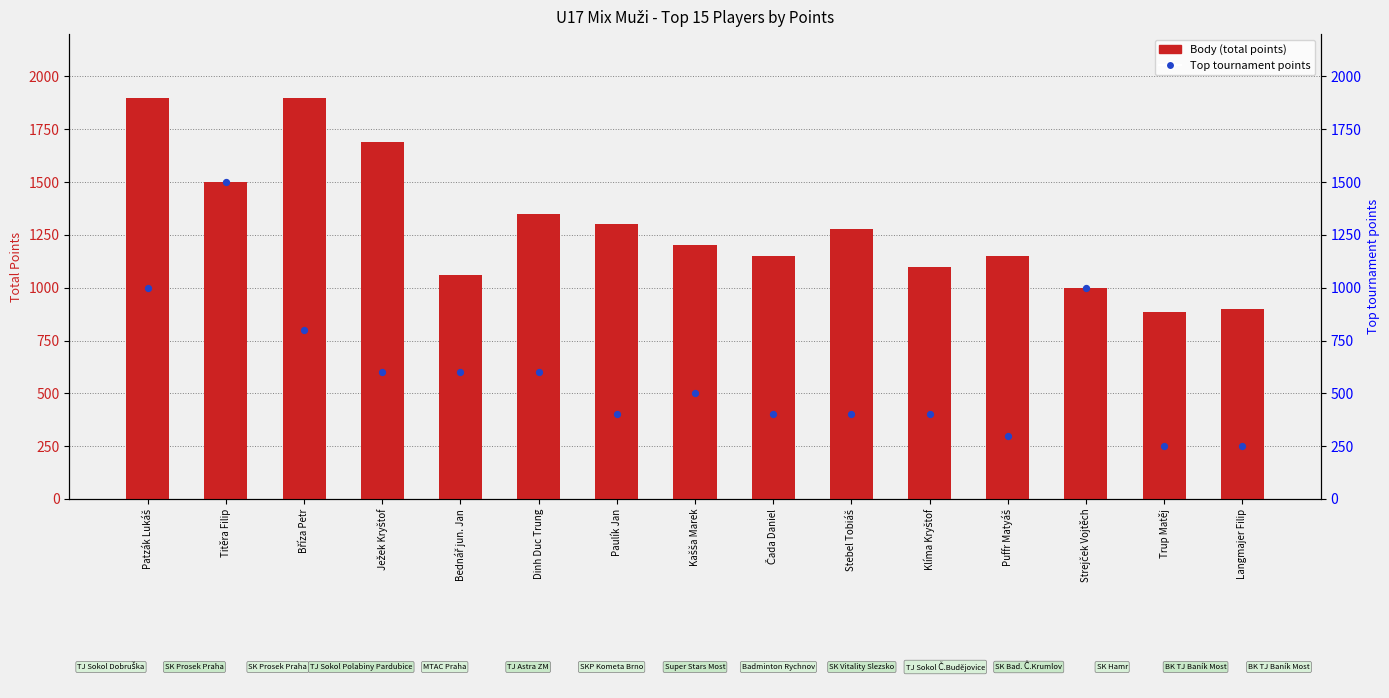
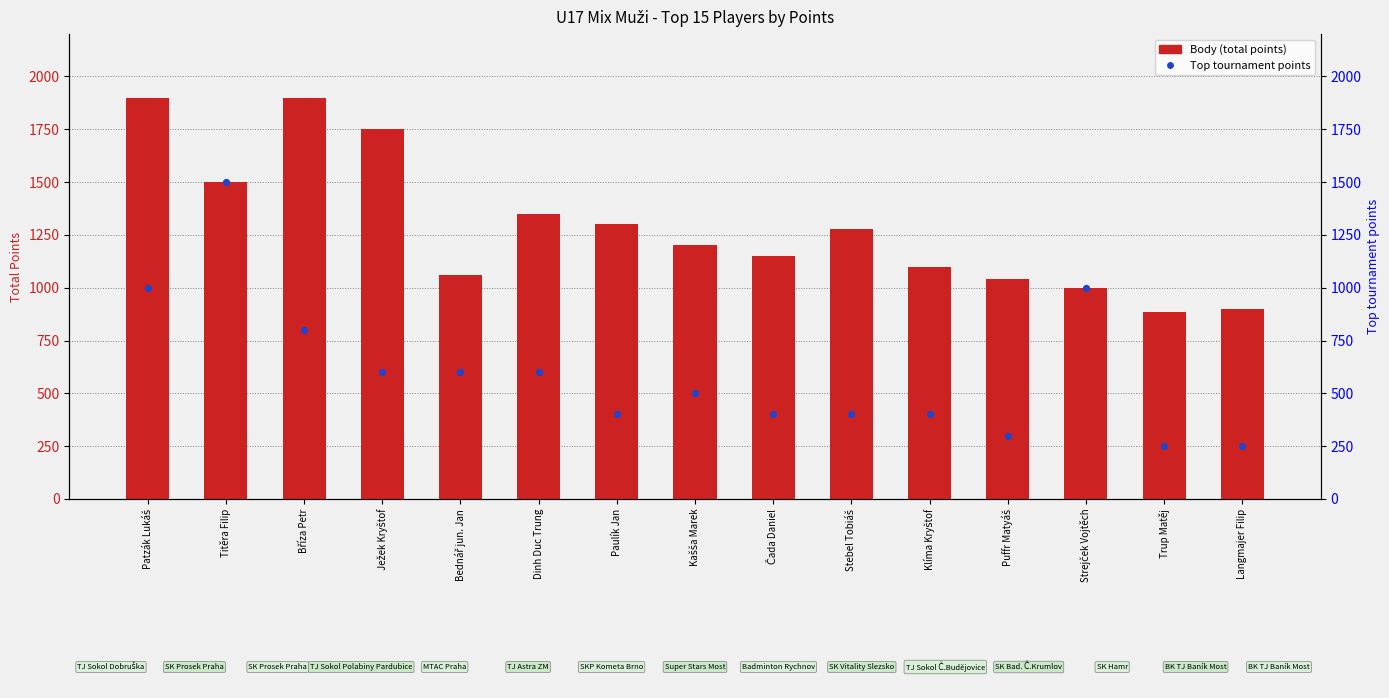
  {
    "Body (total points)": {
      "Patzák Lukáš": 1900,
      "Titěra Filip": 1500,
      "Bříza Petr": 1900,
-     "Ježek Kryštof": 1690,
+     "Ježek Kryštof": 1750,
      "Bednář jun. Jan": 1060,
      "Dinh Duc Trung": 1350,
      "Paulík Jan": 1300,
      "Kašša Marek": 1200,
      "Čada Daniel": 1150,
      "Stebel Tobiáš": 1280,
      "Klíma Kryštof": 1100,
-     "Puffr Matyáš": 1150,
+     "Puffr Matyáš": 1040,
      "Strejček Vojtěch": 1000,
      "Trup Matěj": 890,
      "Langmajer Filip": 900
    }
  }
